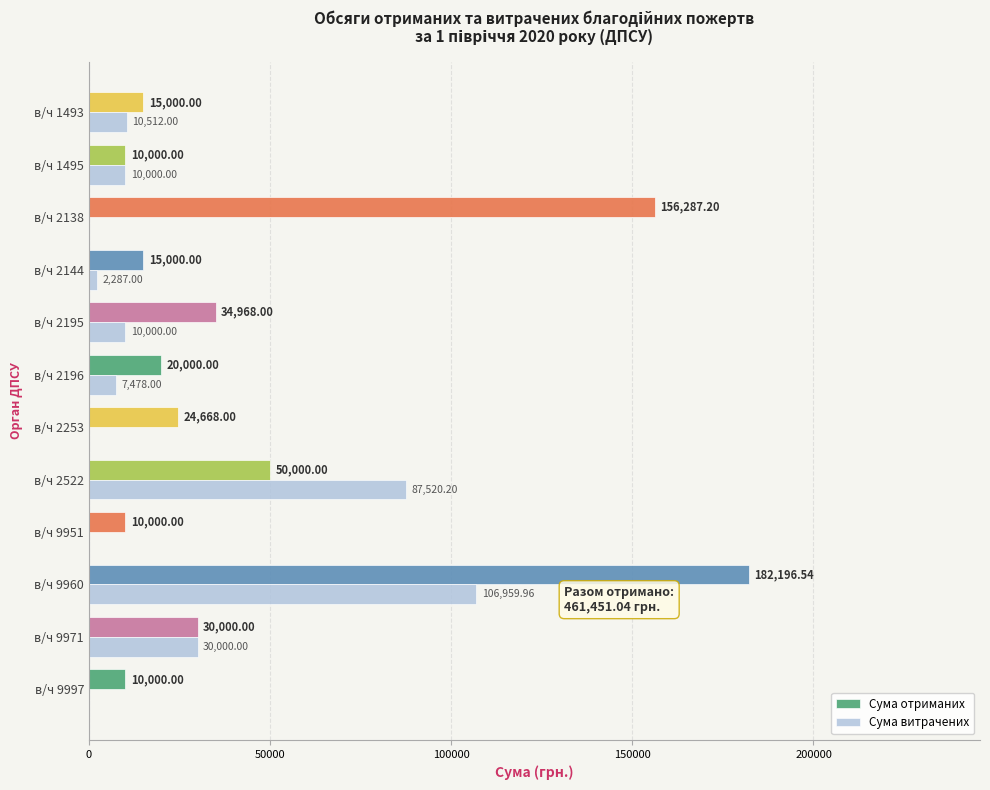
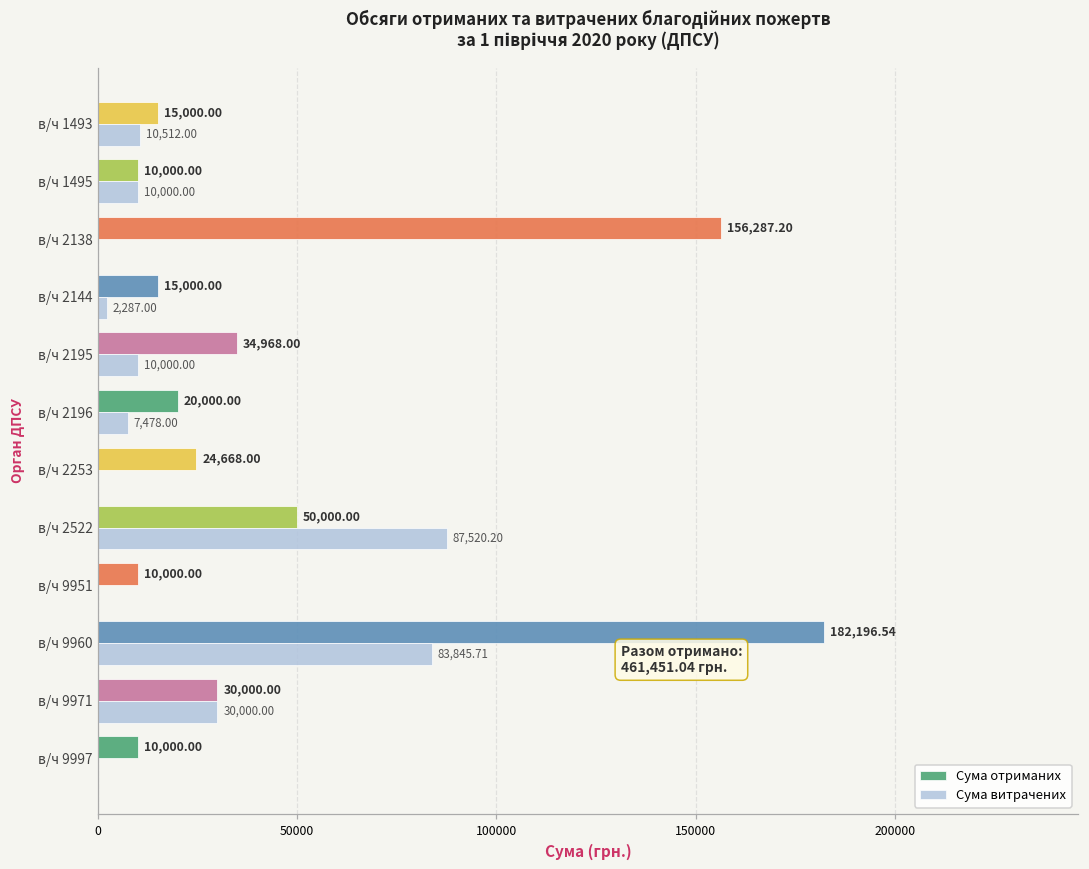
  {
    "Сума отриманих": {
      "в/ч 1493": "15,000.00",
      "в/ч 1495": "10,000.00",
      "в/ч 2138": "156,287.20",
      "в/ч 2144": "15,000.00",
      "в/ч 2195": "34,968.00",
      "в/ч 2196": "20,000.00",
      "в/ч 2253": "24,668.00",
      "в/ч 2522": "50,000.00",
      "в/ч 9951": "10,000.00",
      "в/ч 9960": "182,196.54",
      "в/ч 9971": "30,000.00",
      "в/ч 9997": "10,000.00"
    },
    "Сума витрачених": {
      "в/ч 1493": "10,512.00",
      "в/ч 1495": "10,000.00",
      "в/ч 2144": "2,287.00",
      "в/ч 2195": "10,000.00",
      "в/ч 2196": "7,478.00",
      "в/ч 2522": "87,520.20",
-     "в/ч 9960": "106,959.96",
+     "в/ч 9960": "83,845.71",
      "в/ч 9971": "30,000.00"
    }
  }
